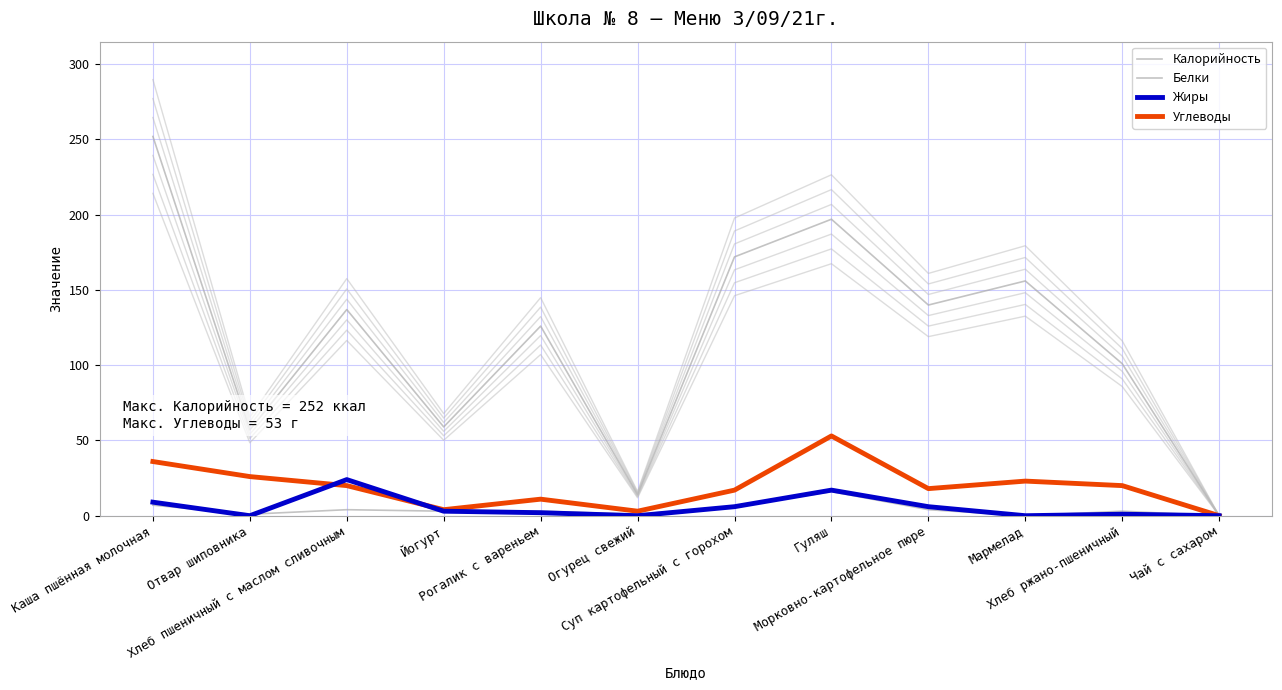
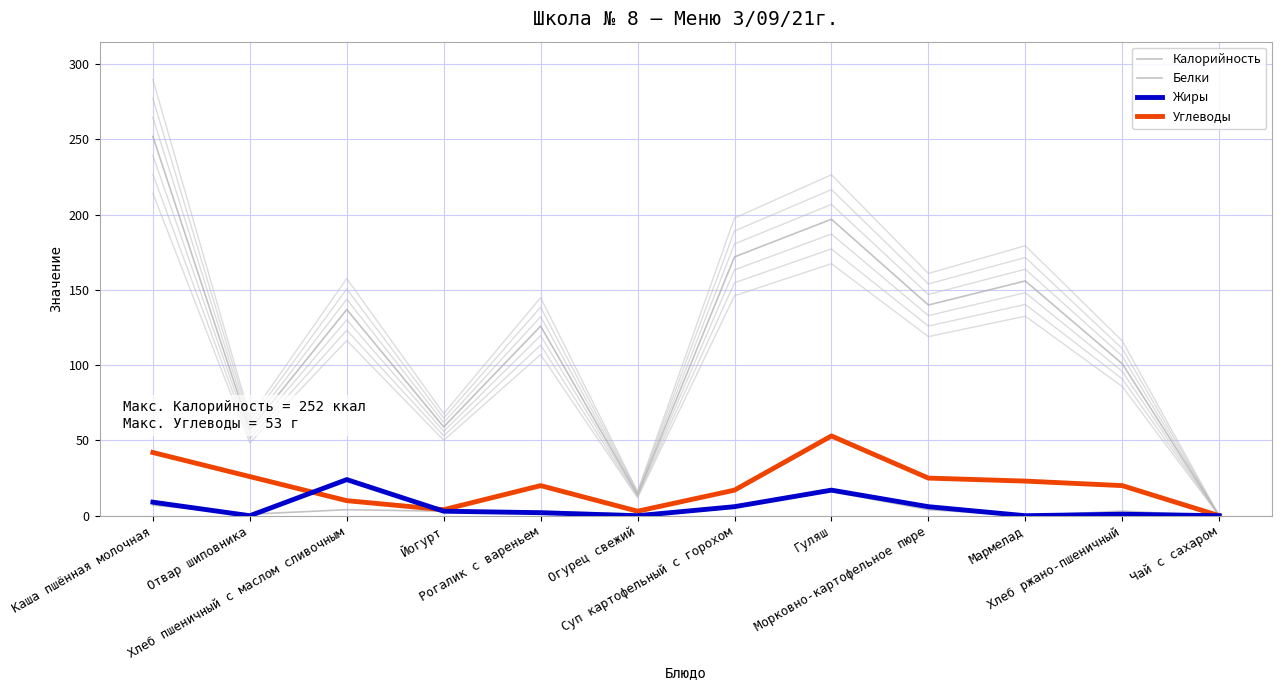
  {
    "Жиры": {
      "Каша пшённая молочная": 9,
      "Хлеб пшеничный с маслом сливочным": 24,
      "Морковно-картофельное пюре": 6,
      "Хлеб ржано-пшеничный": 1
    },
    "Углеводы": {
-     "Каша пшённая молочная": 36,
+     "Каша пшённая молочная": 42,
      "Отвар шиповника": 26,
-     "Хлеб пшеничный с маслом сливочным": 20,
-     "Рогалик с вареньем": 11,
+     "Хлеб пшеничный с маслом сливочным": 10,
+     "Рогалик с вареньем": 20,
      "Огурец свежий": 3,
      "Суп картофельный с горохом": 17,
      "Гуляш": 53,
-     "Морковно-картофельное пюре": 18,
+     "Морковно-картофельное пюре": 25,
      "Мармелад": 23,
      "Хлеб ржано-пшеничный": 20
    }
  }
